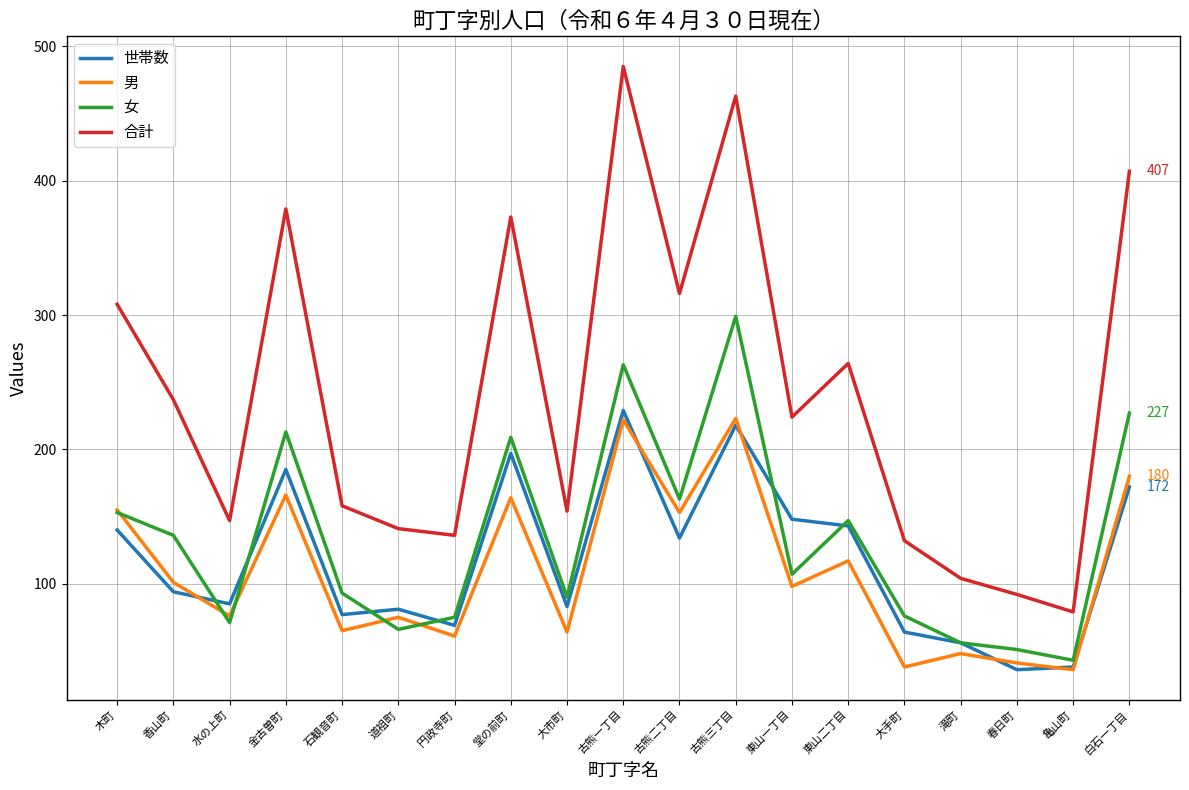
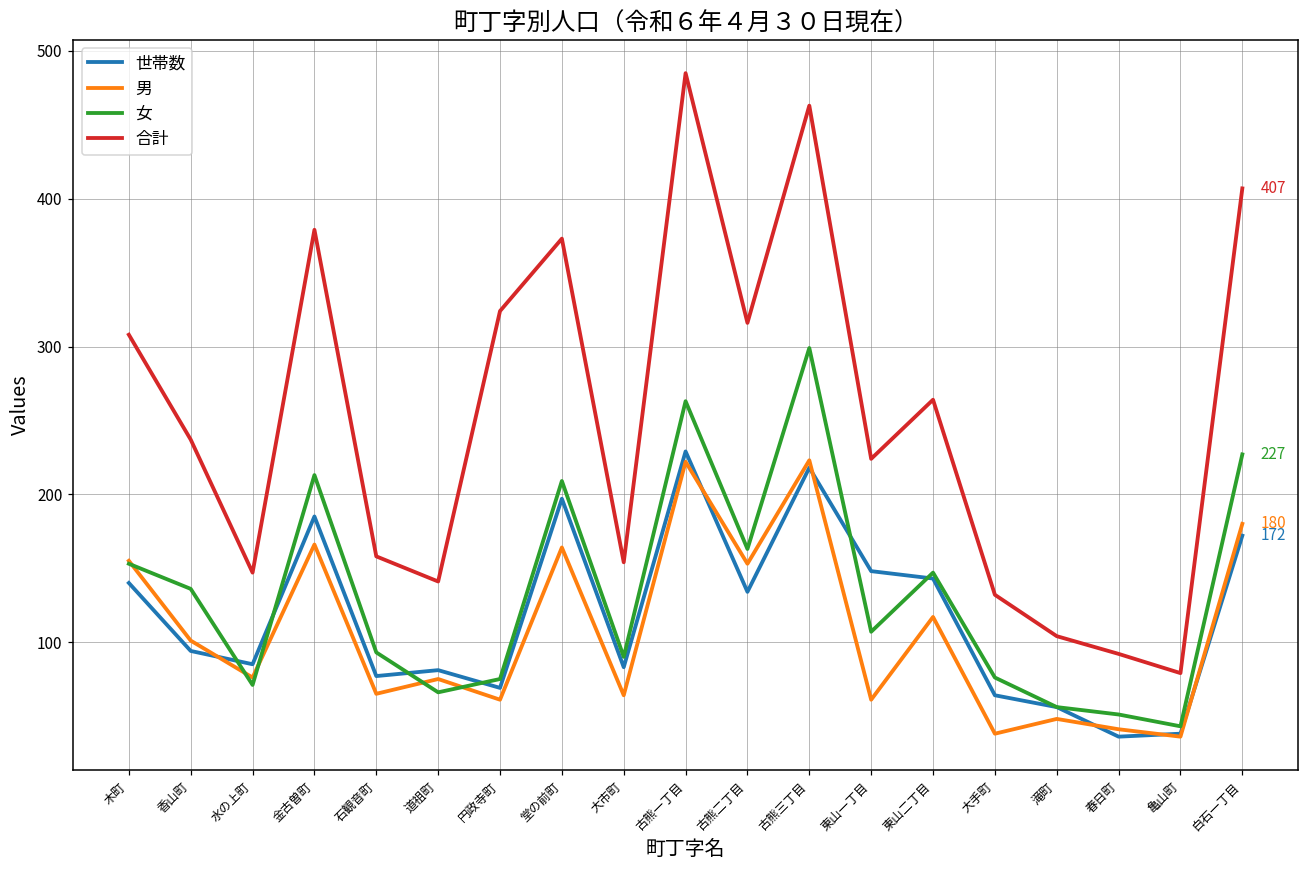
  {
    "世帯数": {
      "木町": 140,
      "香山町": 94,
      "水の上町": 85,
      "金古曽町": 185,
      "石観音町": 77,
      "道祖町": 81,
      "円政寺町": 69,
      "堂の前町": 197,
      "大市町": 83,
      "古熊一丁目": 229,
      "古熊二丁目": 134,
      "古熊三丁目": 218,
      "東山一丁目": 148,
      "東山二丁目": 143,
      "大手町": 64,
      "春日町": 36,
      "亀山町": 38
    },
    "男": {
      "木町": 155,
      "香山町": 101,
      "水の上町": 76,
      "金古曽町": 166,
      "石観音町": 65,
      "道祖町": 75,
      "円政寺町": 61,
      "堂の前町": 164,
      "大市町": 64,
      "古熊一丁目": 222,
      "古熊二丁目": 153,
      "古熊三丁目": 223,
-     "東山一丁目": 98,
+     "東山一丁目": 61,
      "東山二丁目": 117,
      "大手町": 38,
      "滝町": 48,
      "春日町": 41,
      "亀山町": 36
    },
    "女": {
      "白石一丁目": 227
    },
    "合計": {
      "木町": 308,
      "香山町": 237,
      "水の上町": 147,
      "金古曽町": 379,
      "石観音町": 158,
      "道祖町": 141,
-     "円政寺町": 136,
+     "円政寺町": 324,
      "堂の前町": 373,
      "大市町": 154,
      "古熊一丁目": 485,
      "古熊二丁目": 316,
      "古熊三丁目": 463,
      "東山一丁目": 224,
      "東山二丁目": 264,
      "大手町": 132,
      "滝町": 104,
      "春日町": 92,
      "亀山町": 79
    }
  }
